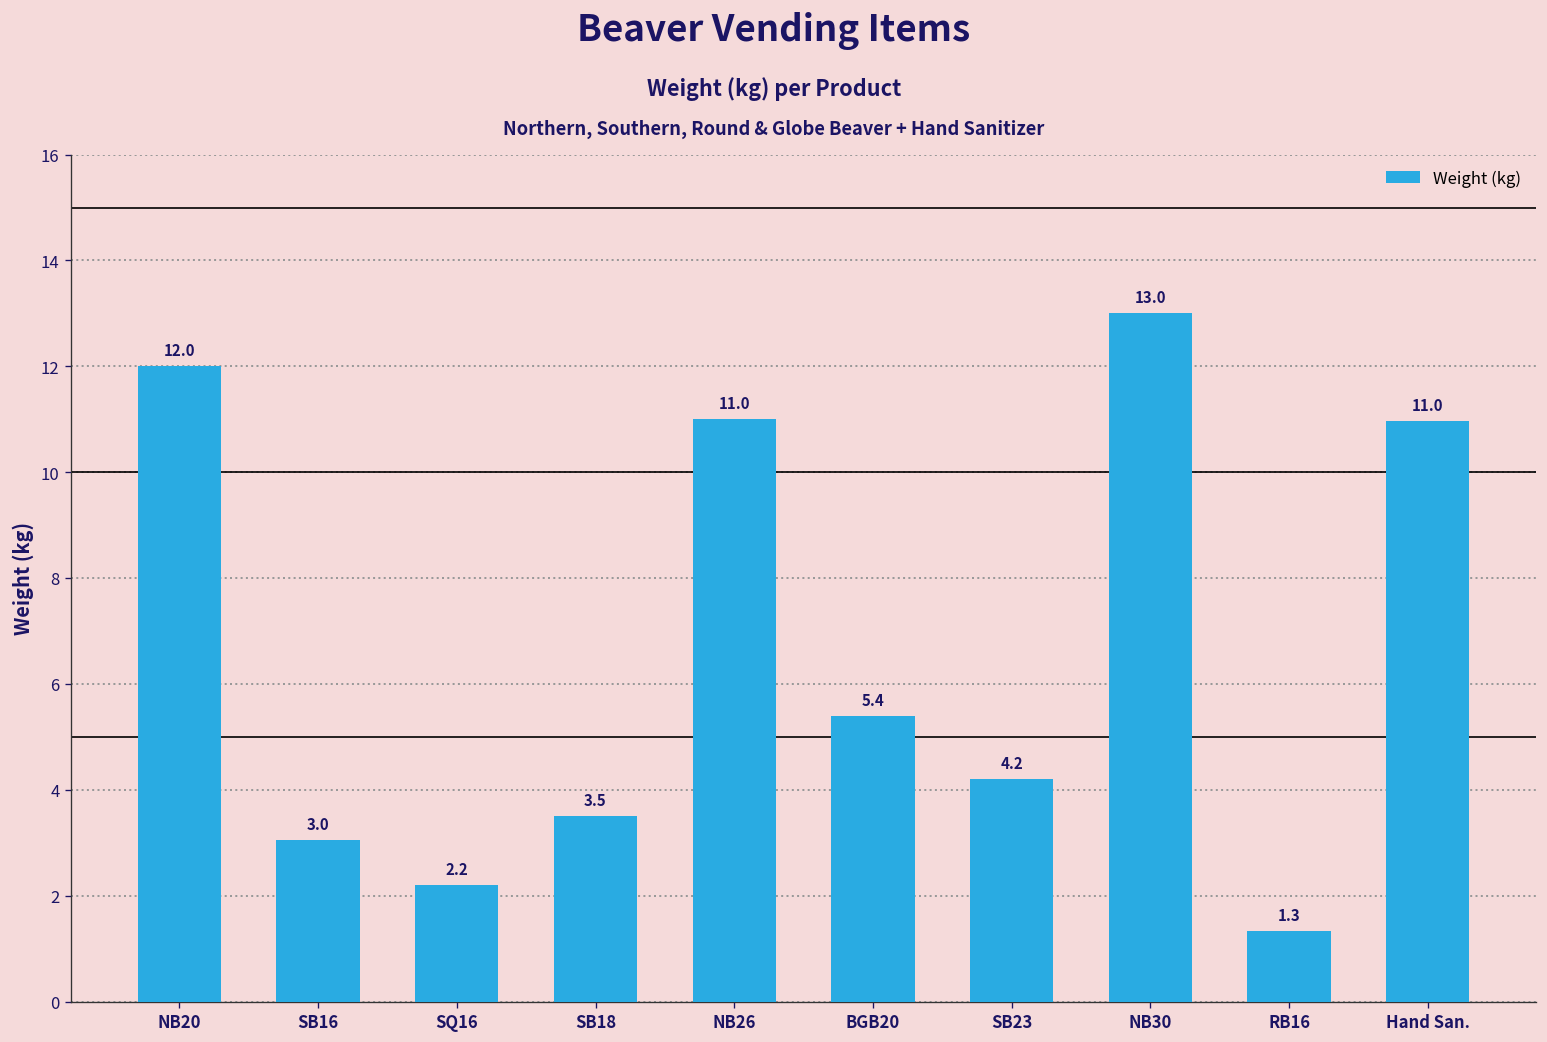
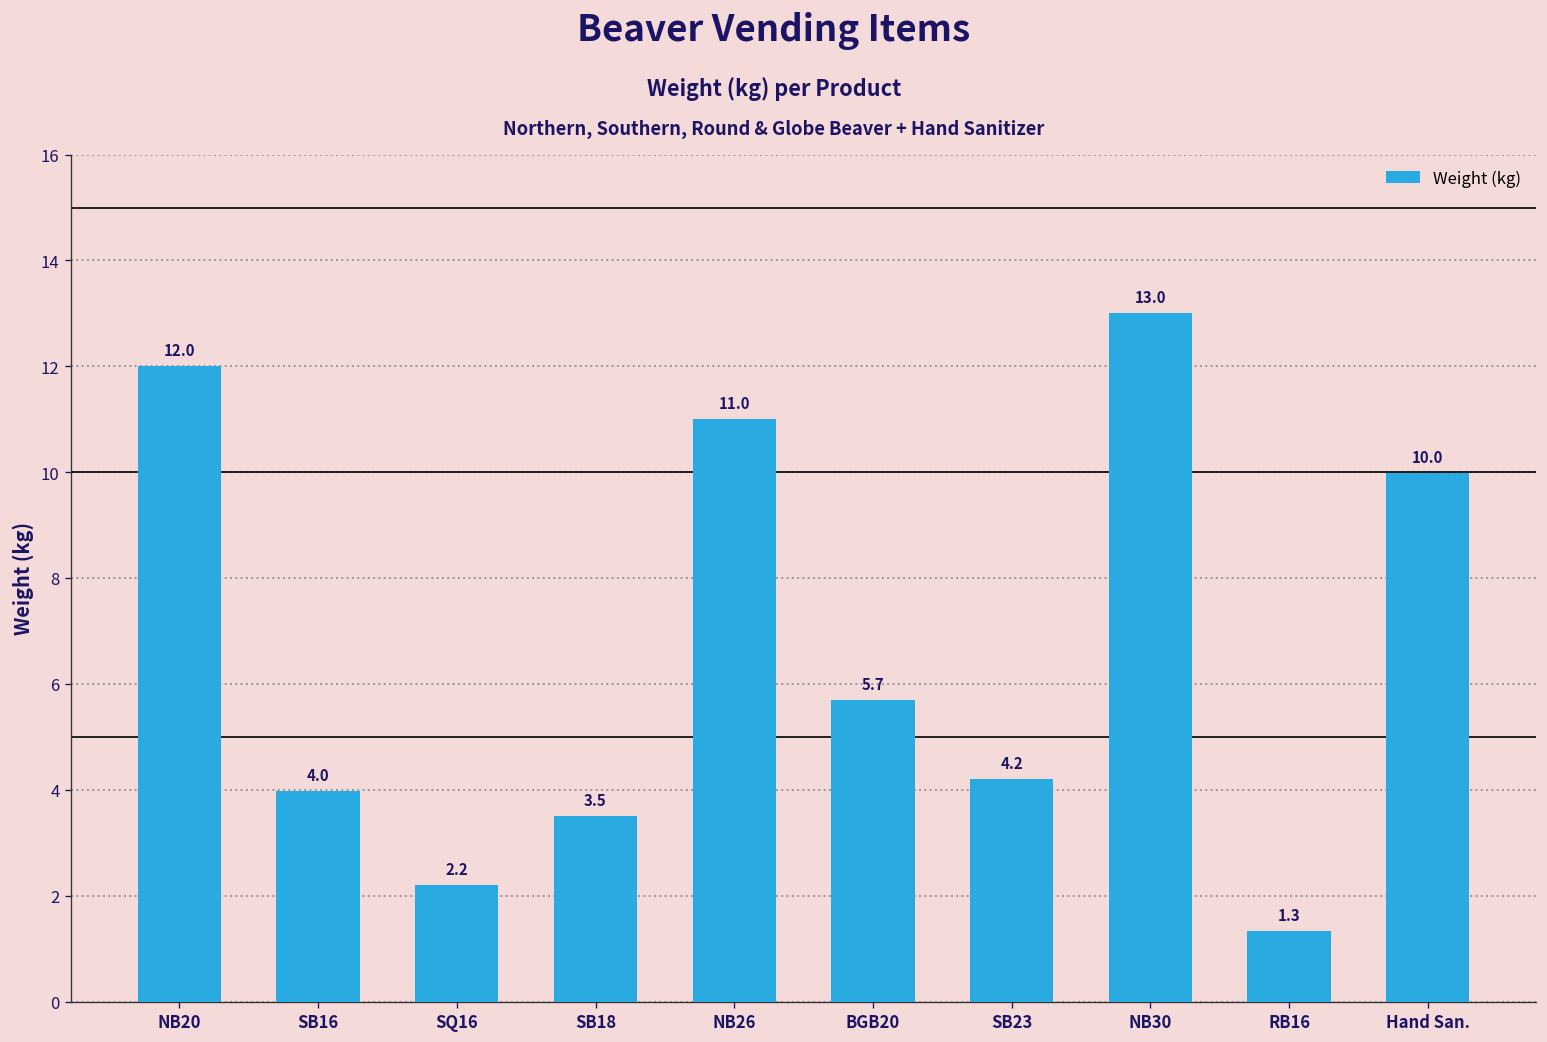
  {
    "NB20": 12.0,
-   "SB16": 3.0,
+   "SB16": 4.0,
    "SQ16": 2.2,
    "SB18": 3.5,
    "NB26": 11.0,
-   "BGB20": 5.4,
+   "BGB20": 5.7,
    "SB23": 4.2,
    "NB30": 13.0,
    "RB16": 1.3,
-   "Hand San.": 11.0
+   "Hand San.": 10.0
  }
